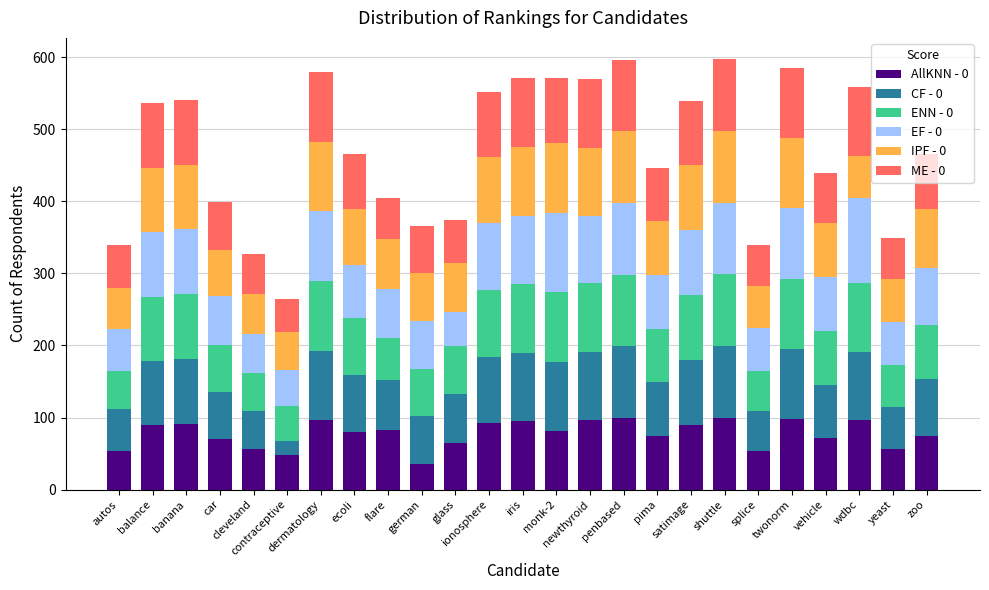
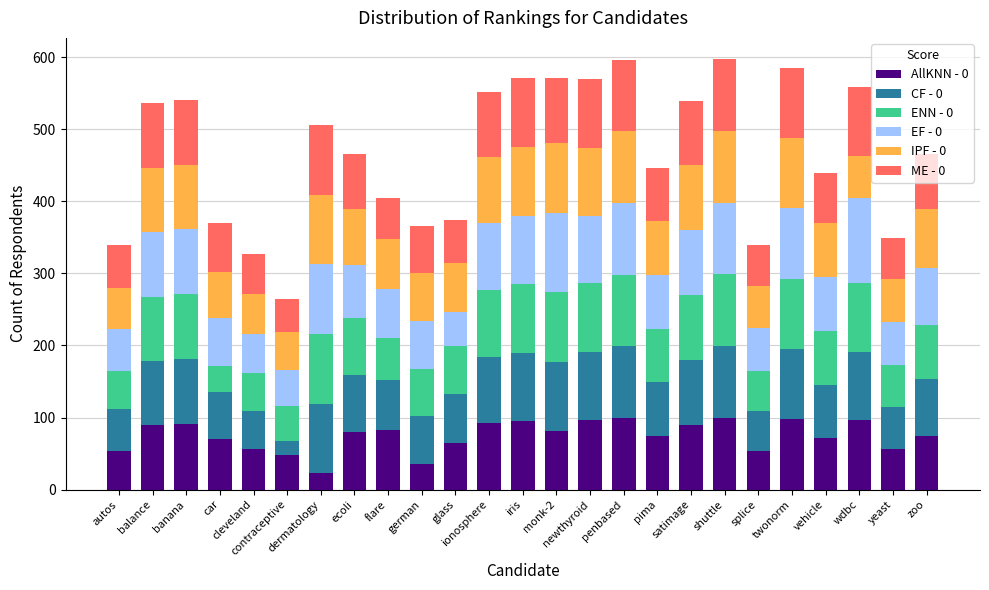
  {
    "AllKNN - 0": {
      "autos": 50,
      "balance": 90,
      "banana": 90,
      "car": 70,
      "cleveland": 60,
      "contraceptive": 50,
-     "dermatology": 100,
+     "dermatology": 20,
      "ecoli": 80,
      "flare": 80,
      "german": 40,
      "glass": 60,
      "ionosphere": 90,
      "iris": 90,
      "monk-2": 80,
      "newthyroid": 100,
      "penbased": 100,
      "pima": 70,
      "satimage": 90,
      "shuttle": 100,
      "splice": 50,
      "twonorm": 100,
      "vehicle": 70,
      "wdbc": 100,
      "yeast": 60,
      "zoo": 70
    },
    "CF - 0": {
      "autos": 60,
      "balance": 90,
      "banana": 90,
      "car": 70,
      "cleveland": 50,
      "contraceptive": 20,
      "dermatology": 100,
      "ecoli": 80,
      "flare": 70,
      "german": 70,
      "glass": 70,
      "ionosphere": 90,
      "iris": 100,
      "monk-2": 100,
      "newthyroid": 90,
      "penbased": 100,
      "pima": 70,
      "satimage": 90,
      "shuttle": 100,
      "splice": 60,
      "twonorm": 100,
      "vehicle": 70,
      "wdbc": 100,
      "yeast": 60,
      "zoo": 80
    },
    "ENN - 0": {
      "autos": 50,
      "balance": 90,
      "banana": 90,
-     "car": 70,
+     "car": 40,
      "cleveland": 50,
      "contraceptive": 50,
      "dermatology": 100,
      "ecoli": 80,
      "flare": 60,
      "german": 70,
      "glass": 70,
      "ionosphere": 90,
      "iris": 90,
      "monk-2": 100,
      "newthyroid": 100,
      "penbased": 100,
      "pima": 70,
      "satimage": 90,
      "shuttle": 100,
      "splice": 50,
      "twonorm": 100,
      "vehicle": 70,
      "wdbc": 100,
      "yeast": 60,
      "zoo": 80
    },
    "EF - 0": {
      "autos": 60,
      "balance": 90,
      "banana": 90,
      "car": 70,
      "cleveland": 60,
      "contraceptive": 50,
      "dermatology": 100,
      "ecoli": 70,
      "flare": 70,
      "german": 70,
      "glass": 50,
      "ionosphere": 90,
      "iris": 100,
      "monk-2": 110,
      "newthyroid": 90,
      "penbased": 100,
      "pima": 80,
      "satimage": 90,
      "shuttle": 100,
      "splice": 60,
      "twonorm": 100,
      "vehicle": 80,
      "wdbc": 120,
      "yeast": 60,
      "zoo": 80
    },
    "IPF - 0": {
      "autos": 60,
      "balance": 90,
      "banana": 90,
      "car": 60,
      "cleveland": 50,
      "contraceptive": 50,
      "dermatology": 100,
      "ecoli": 80,
      "flare": 70,
      "german": 70,
      "glass": 70,
      "ionosphere": 90,
      "iris": 100,
      "monk-2": 100,
      "newthyroid": 90,
      "penbased": 100,
      "pima": 70,
      "satimage": 90,
      "shuttle": 100,
      "splice": 60,
      "twonorm": 100,
      "vehicle": 70,
      "wdbc": 60,
      "yeast": 60,
      "zoo": 80
    },
    "ME - 0": {
      "autos": 60,
      "balance": 90,
      "banana": 90,
      "car": 70,
      "cleveland": 60,
      "contraceptive": 50,
      "dermatology": 100,
      "ecoli": 80,
      "flare": 60,
      "german": 60,
      "glass": 60,
      "ionosphere": 90,
      "iris": 100,
      "monk-2": 90,
      "newthyroid": 90,
      "penbased": 100,
      "pima": 70,
      "satimage": 90,
      "shuttle": 100,
      "splice": 60,
      "twonorm": 100,
      "vehicle": 70,
      "wdbc": 100,
      "yeast": 60
    }
  }
